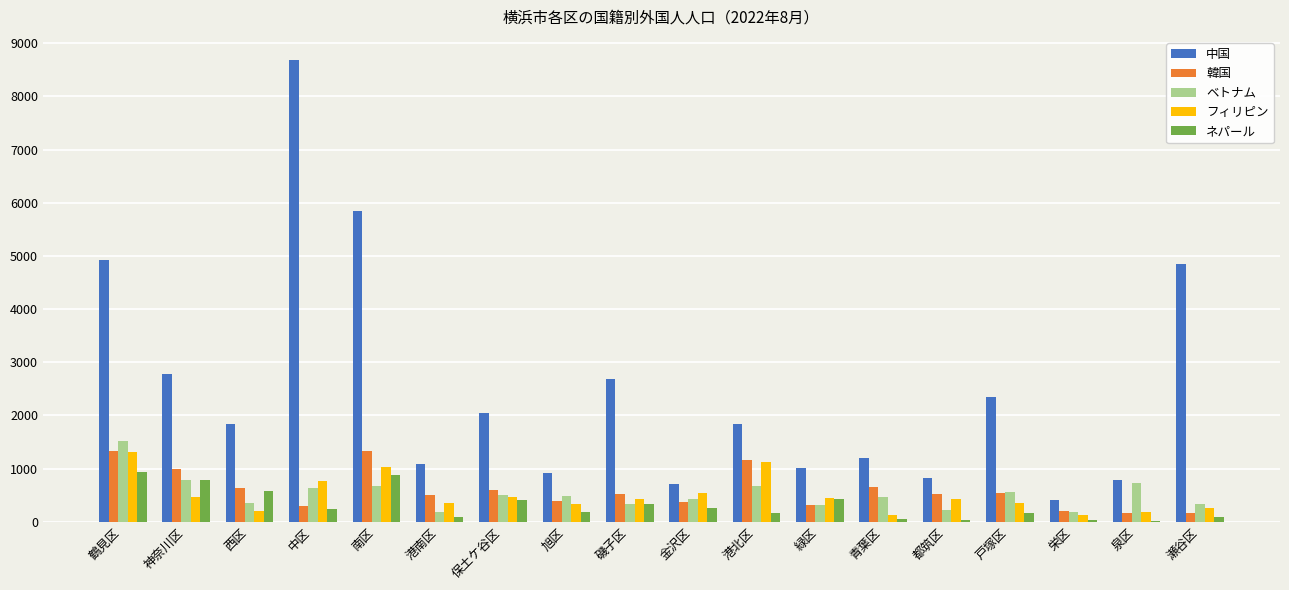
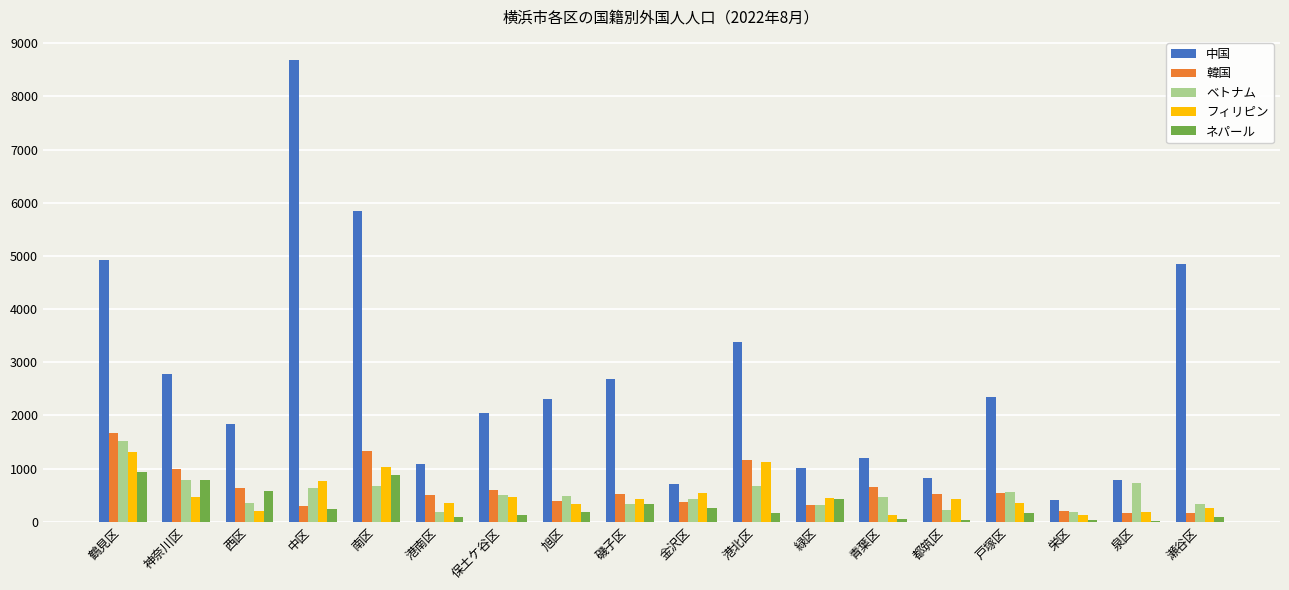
  {
    "中国": {
      "鶴見区": 4900,
      "神奈川区": 2800,
      "西区": 1800,
      "中区": 8700,
      "南区": 5800,
      "港南区": 1100,
      "保土ケ谷区": 2000,
-     "旭区": 900,
+     "旭区": 2300,
      "磯子区": 2700,
      "金沢区": 700,
-     "港北区": 1800,
+     "港北区": 3400,
      "緑区": 1000,
      "青葉区": 1200,
      "都筑区": 800,
      "戸塚区": 2300,
      "栄区": 400,
      "泉区": 800,
      "瀬谷区": 4900
    },
    "韓国": {
-     "鶴見区": 1300,
+     "鶴見区": 1700,
      "神奈川区": 1000,
      "西区": 600,
      "中区": 300,
      "南区": 1300,
      "港南区": 500,
      "保土ケ谷区": 600,
      "旭区": 400,
      "磯子区": 500,
      "金沢区": 400,
      "港北区": 1200,
      "緑区": 300,
      "青葉区": 700,
      "都筑区": 500,
      "戸塚区": 500,
      "栄区": 200,
      "泉区": 200,
      "瀬谷区": 200
    },
    "ベトナム": {
      "鶴見区": 1500,
      "神奈川区": 800,
      "西区": 400,
      "中区": 600,
      "南区": 700,
      "港南区": 200,
      "保土ケ谷区": 500,
      "旭区": 500,
      "磯子区": 300,
      "金沢区": 400,
      "港北区": 700,
      "緑区": 300,
      "青葉区": 500,
      "都筑区": 200,
      "戸塚区": 600,
      "栄区": 200,
      "泉区": 700,
      "瀬谷区": 300
    },
    "フィリピン": {
      "鶴見区": 1300,
      "神奈川区": 500,
      "西区": 200,
      "中区": 800,
      "南区": 1000,
      "港南区": 400,
      "保土ケ谷区": 500,
      "旭区": 300,
      "磯子区": 400,
      "金沢区": 500,
      "港北区": 1100,
      "緑区": 400,
      "青葉区": 100,
      "都筑区": 400,
      "戸塚区": 300,
      "栄区": 100,
      "泉区": 200,
      "瀬谷区": 300
    },
    "ネパール": {
      "鶴見区": 900,
      "神奈川区": 800,
      "西区": 600,
      "中区": 200,
      "南区": 900,
      "港南区": 100,
-     "保土ケ谷区": 400,
+     "保土ケ谷区": 100,
      "旭区": 200,
      "磯子区": 300,
      "金沢区": 300,
      "港北区": 200,
      "緑区": 400,
      "青葉区": 0,
      "戸塚区": 200,
      "瀬谷区": 100
    }
  }
